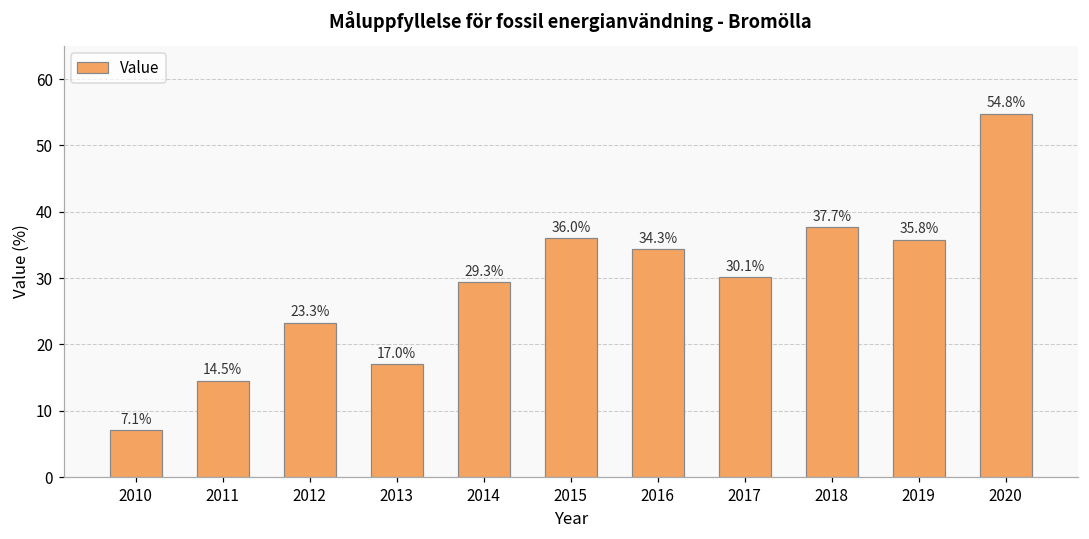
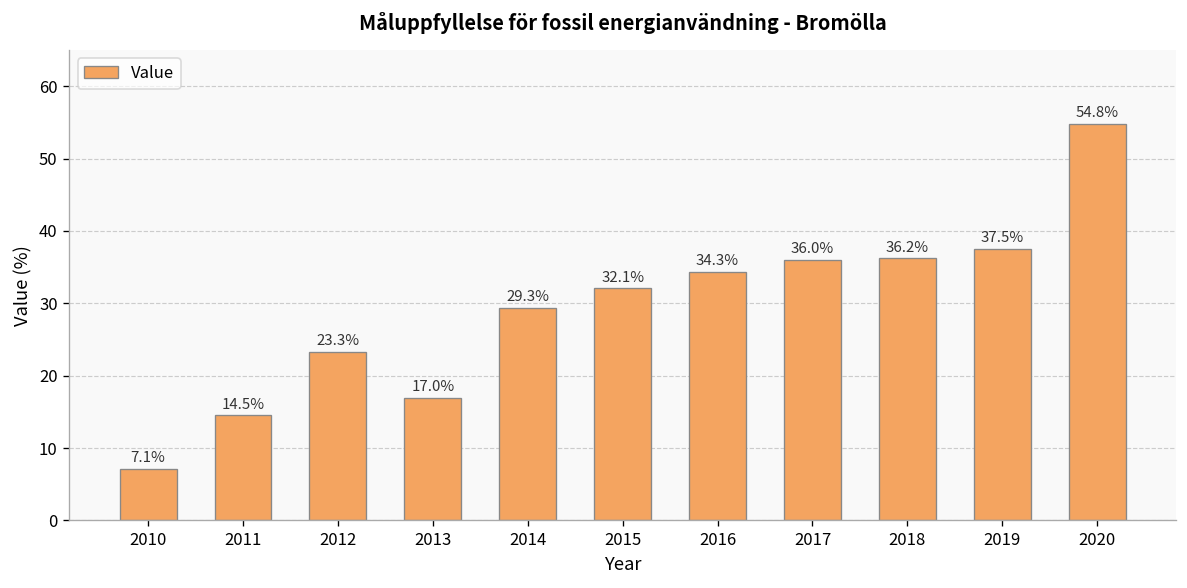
  {
    "2010": "7.1%",
    "2011": "14.5%",
    "2012": "23.3%",
    "2013": "17.0%",
    "2014": "29.3%",
-   "2015": "36.0%",
+   "2015": "32.1%",
    "2016": "34.3%",
-   "2017": "30.1%",
-   "2018": "37.7%",
-   "2019": "35.8%",
+   "2017": "36.0%",
+   "2018": "36.2%",
+   "2019": "37.5%",
    "2020": "54.8%"
  }
